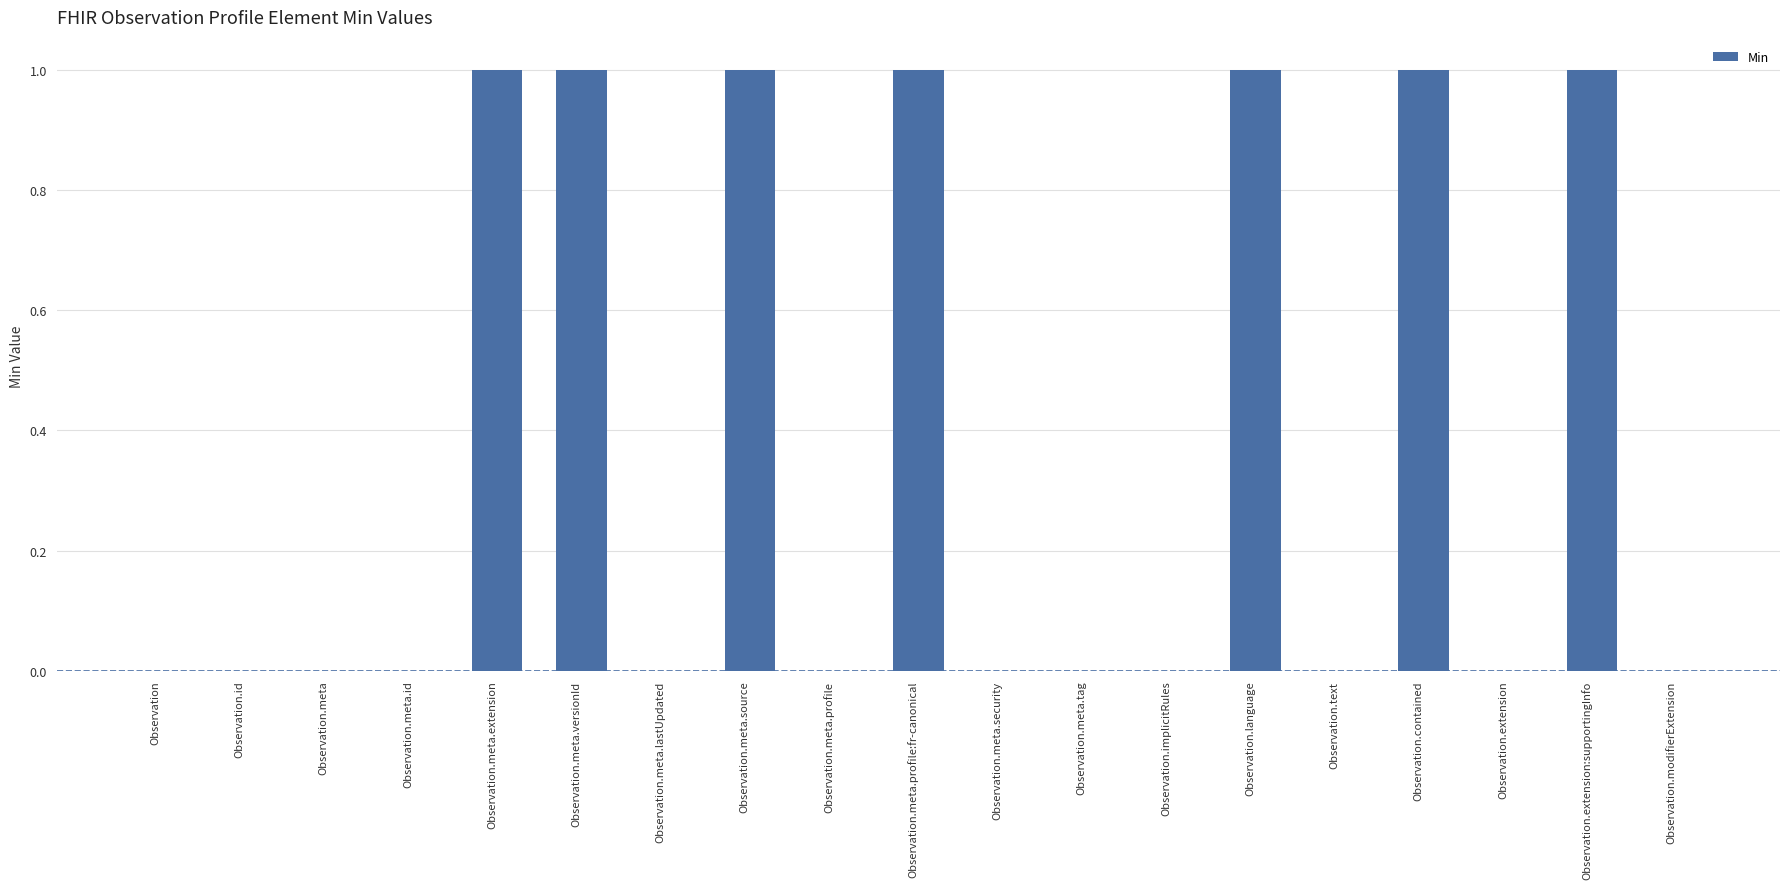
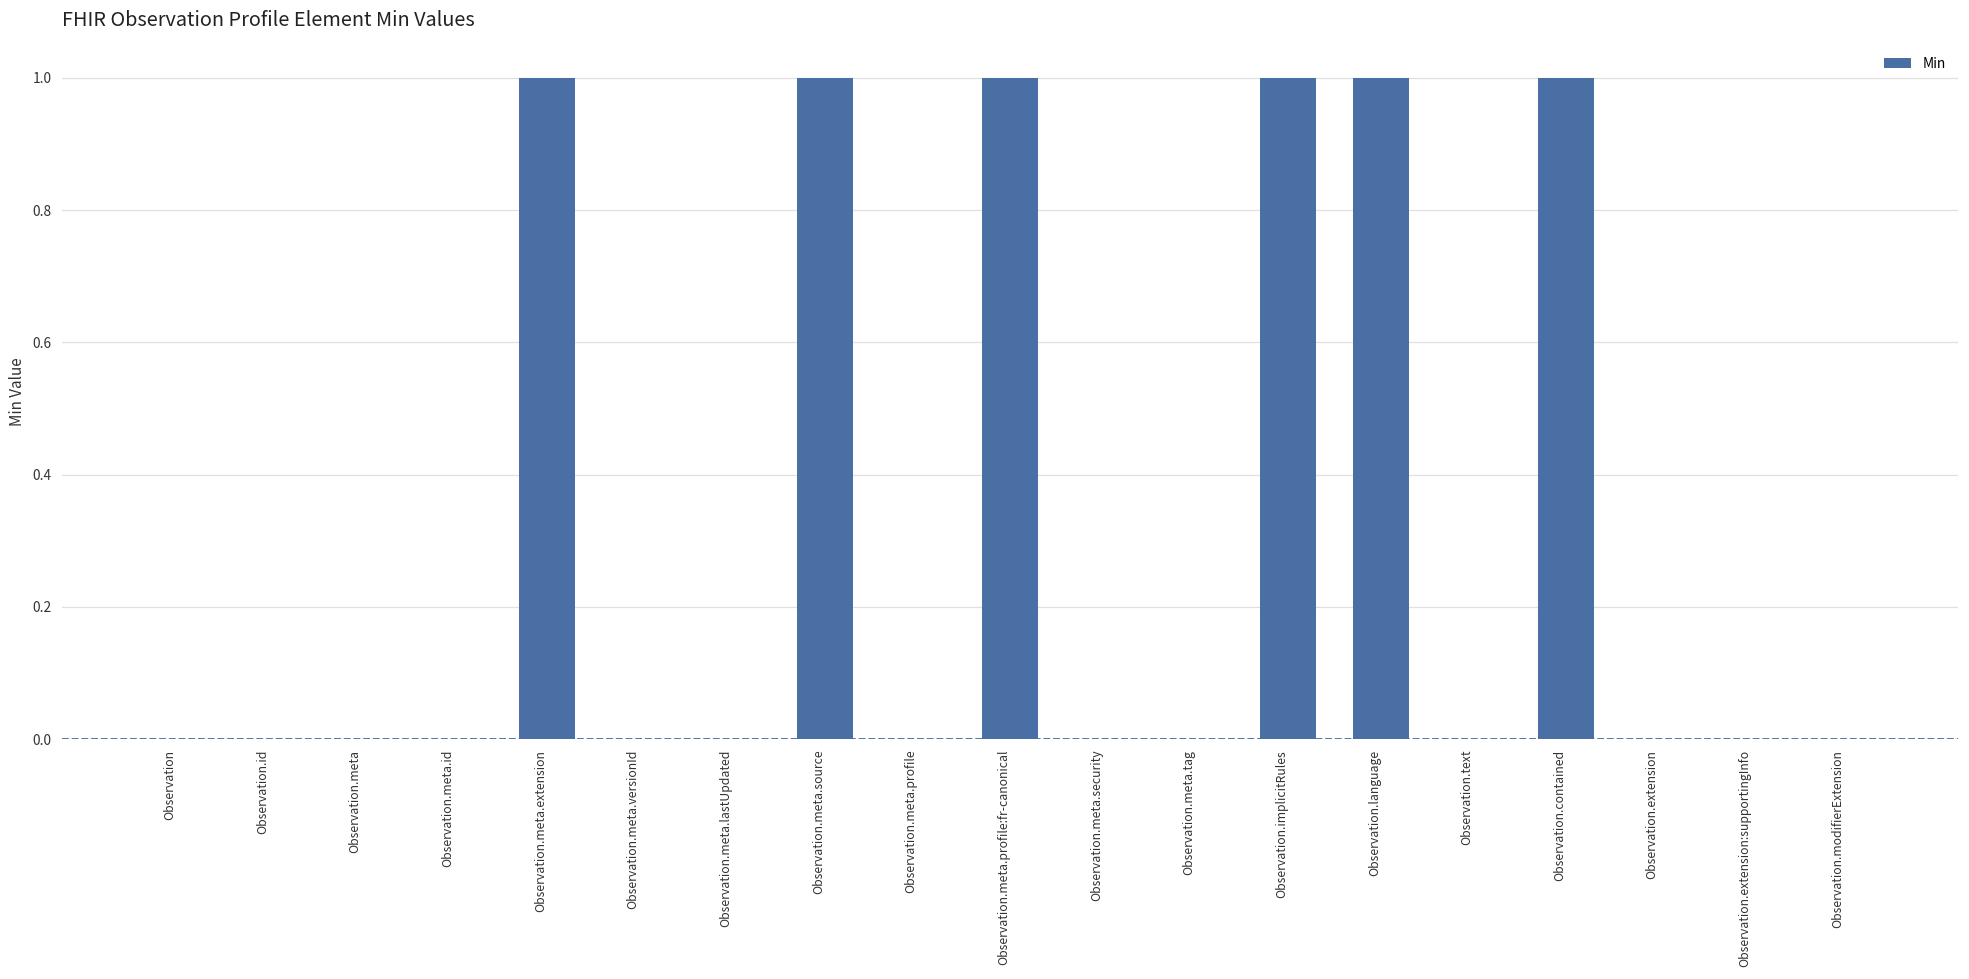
  {
    "Observation": 0,
    "Observation.id": 0,
    "Observation.meta": 0,
    "Observation.meta.id": 0,
    "Observation.meta.extension": 1,
-   "Observation.meta.versionId": 1,
+   "Observation.meta.versionId": 0,
    "Observation.meta.lastUpdated": 0,
    "Observation.meta.source": 1,
    "Observation.meta.profile": 0,
    "Observation.meta.profile:fr-canonical": 1,
    "Observation.meta.security": 0,
    "Observation.meta.tag": 0,
-   "Observation.implicitRules": 0,
+   "Observation.implicitRules": 1,
    "Observation.language": 1,
    "Observation.text": 0,
    "Observation.contained": 1,
    "Observation.extension": 0,
-   "Observation.extension:supportingInfo": 1,
+   "Observation.extension:supportingInfo": 0,
    "Observation.modifierExtension": 0
  }
